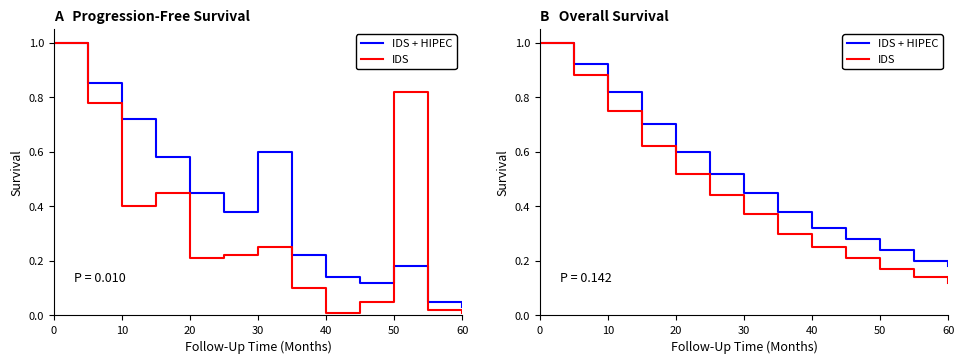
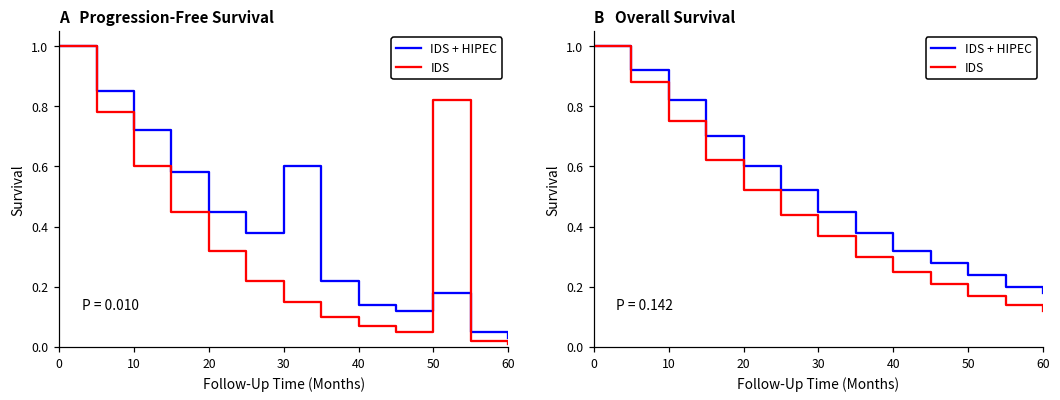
  {
    "A Progression-Free Survival": {
      "IDS + HIPEC": {
        "10": 0.72,
        "20": 0.45,
        "30": 0.60,
        "40": 0.14,
        "50": 0.18,
        "60": 0.03
      },
      "IDS": {
-       "10": 0.4,
-       "20": 0.21,
-       "30": 0.25,
-       "40": 0.01,
+       "10": 0.6,
+       "20": 0.32,
+       "30": 0.15,
+       "40": 0.07,
        "50": 0.82,
        "60": 0.01
      }
    },
    "B Overall Survival": {
      "IDS + HIPEC": {
        "10": 0.82,
        "20": 0.60,
        "30": 0.45,
        "40": 0.32,
        "50": 0.24,
        "60": 0.18
      },
      "IDS": {
        "10": 0.75,
        "20": 0.52,
        "30": 0.37,
        "40": 0.25,
        "50": 0.17,
        "60": 0.12
      }
    }
  }
